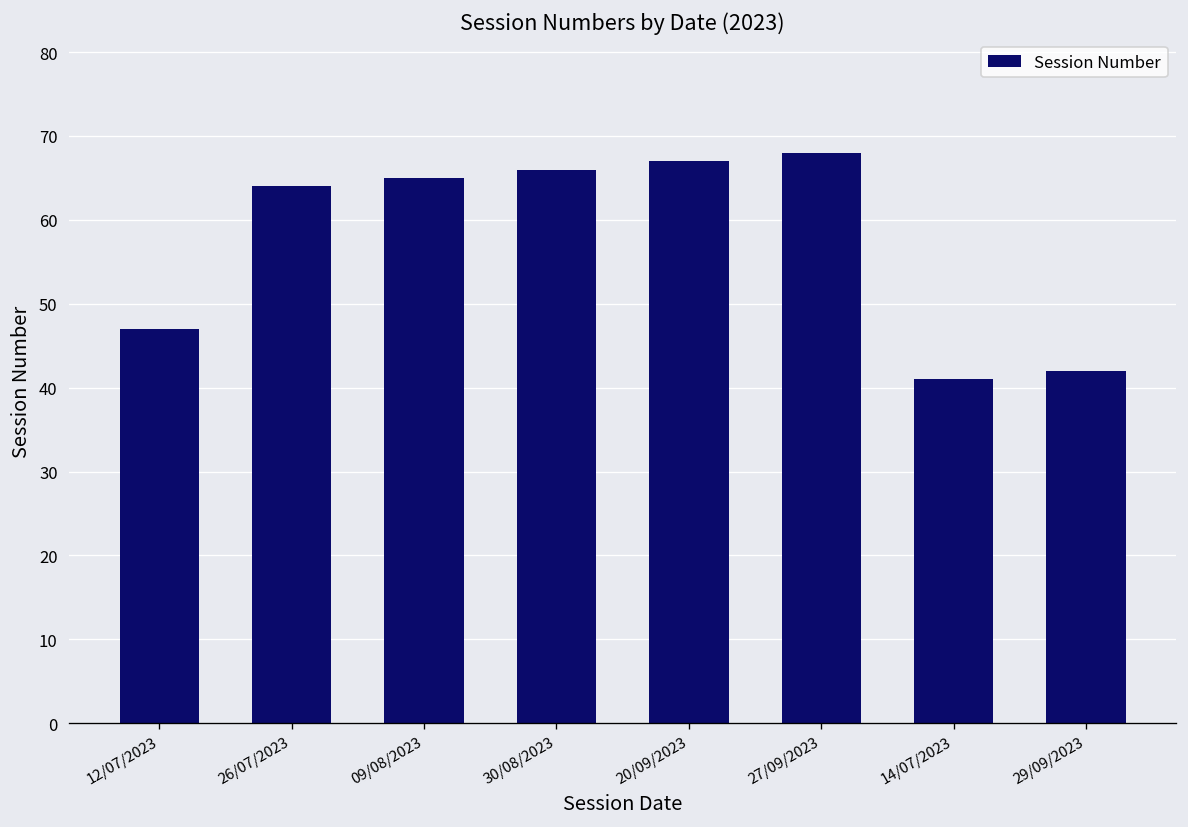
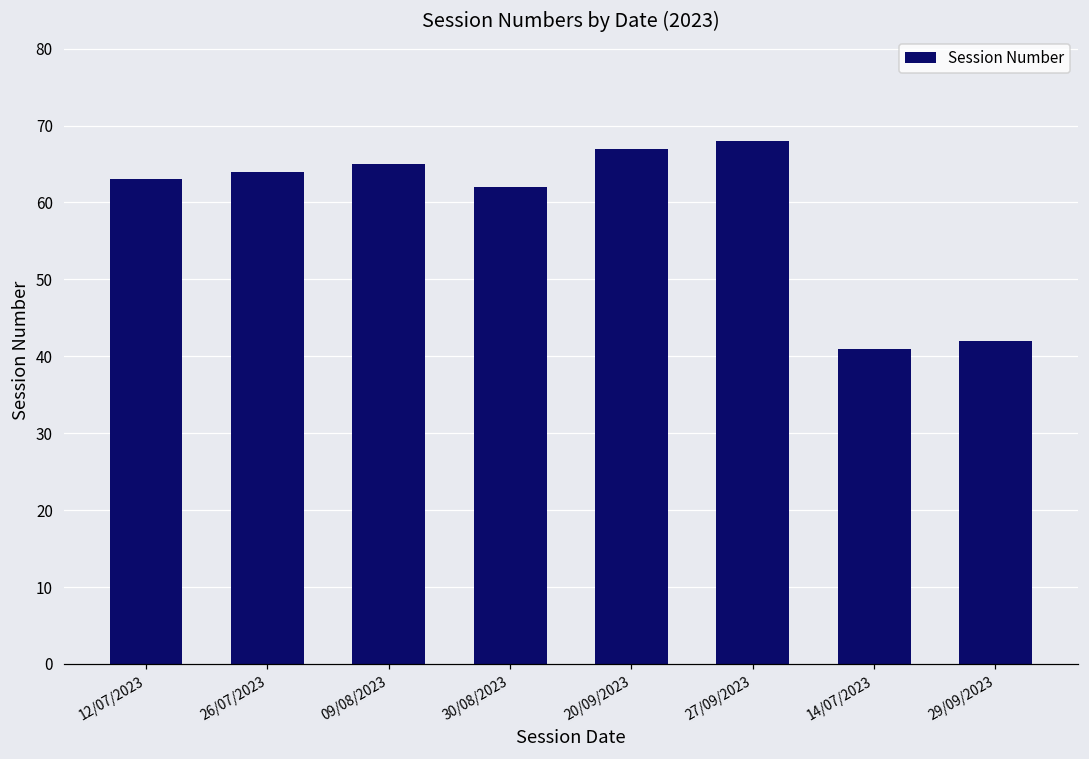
  {
-   "12/07/2023": 47,
+   "12/07/2023": 63,
    "26/07/2023": 64,
    "09/08/2023": 65,
-   "30/08/2023": 66,
+   "30/08/2023": 62,
    "20/09/2023": 67,
    "27/09/2023": 68,
    "14/07/2023": 41,
    "29/09/2023": 42
  }
